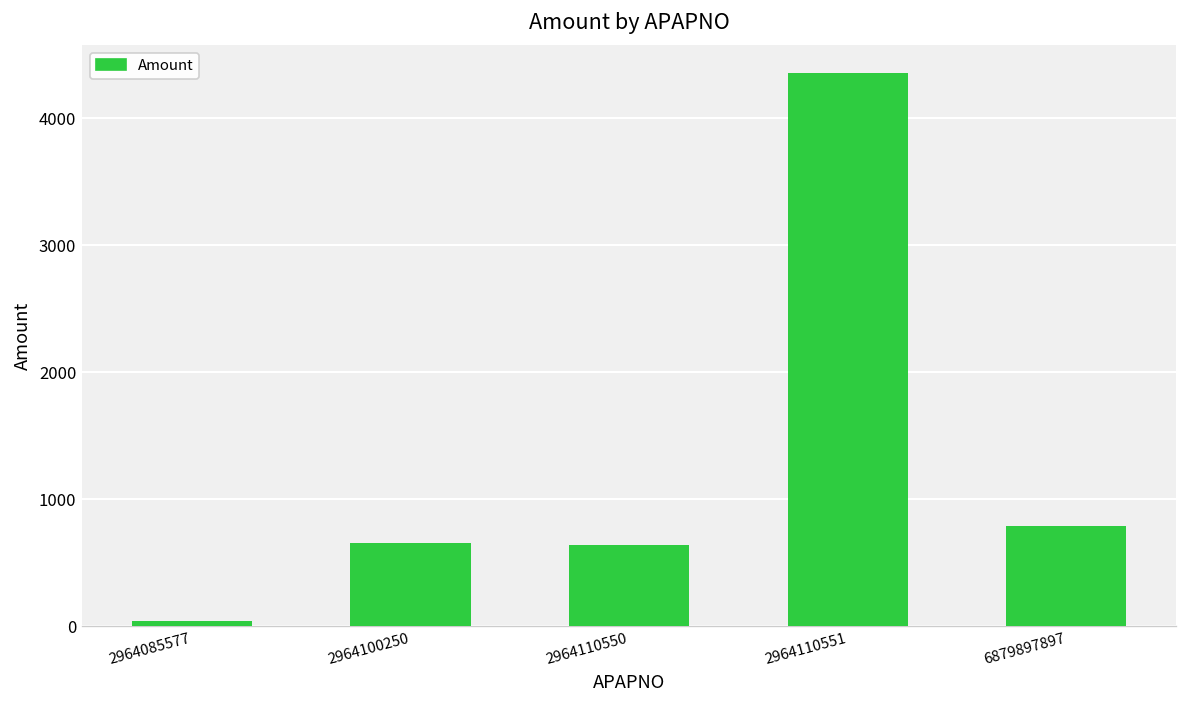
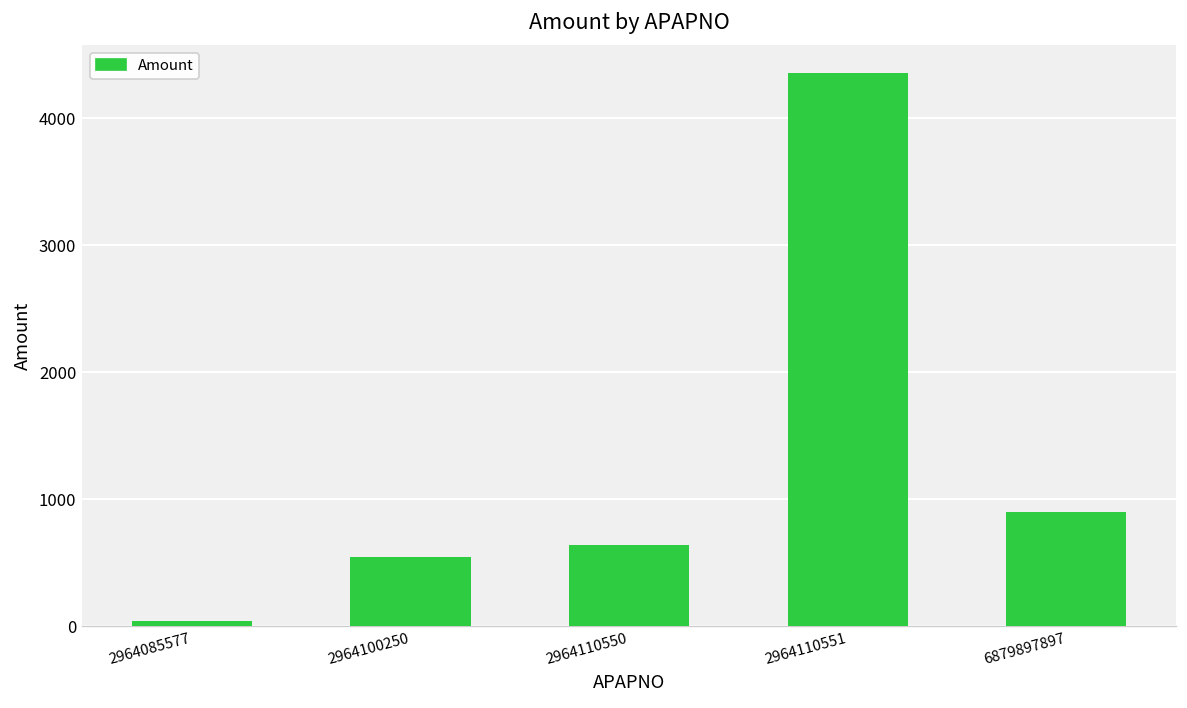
  {
    "2964085577": 50,
-   "2964100250": 660,
+   "2964100250": 550,
    "2964110550": 640,
    "2964110551": 4350,
-   "6879897897": 790
+   "6879897897": 900
  }
